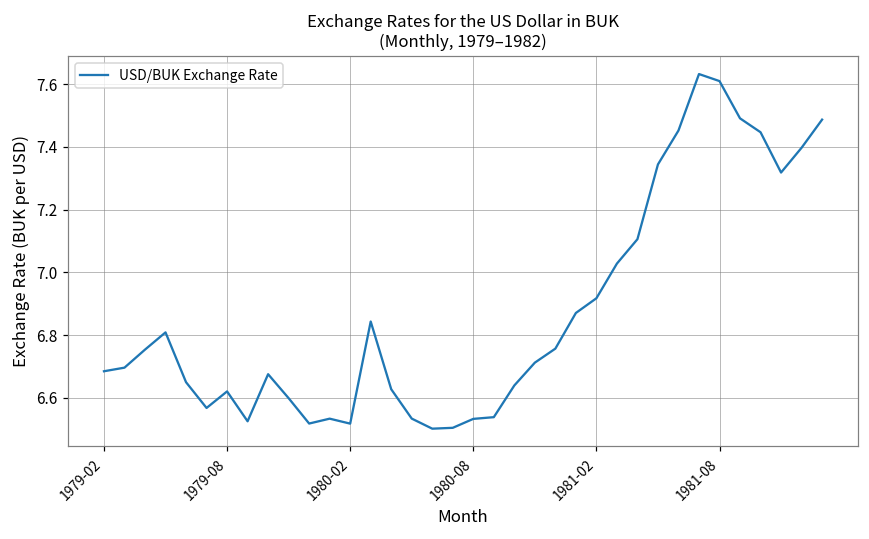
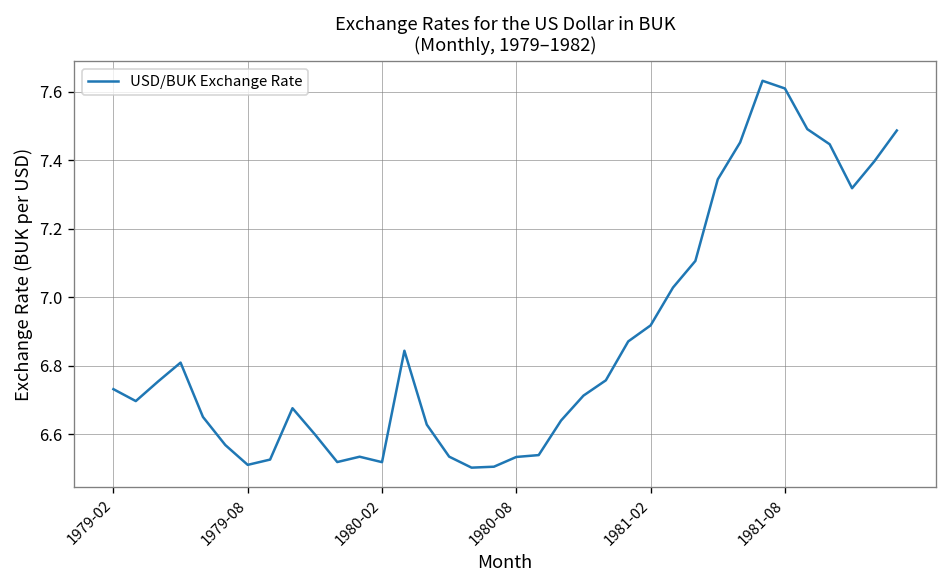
  {
-   "1979-02": 6.69,
-   "1979-08": 6.62,
+   "1979-02": 6.73,
+   "1979-08": 6.51,
    "1980-02": 6.52,
    "1980-08": 6.53,
    "1981-02": 6.92,
    "1981-08": 7.61
  }
